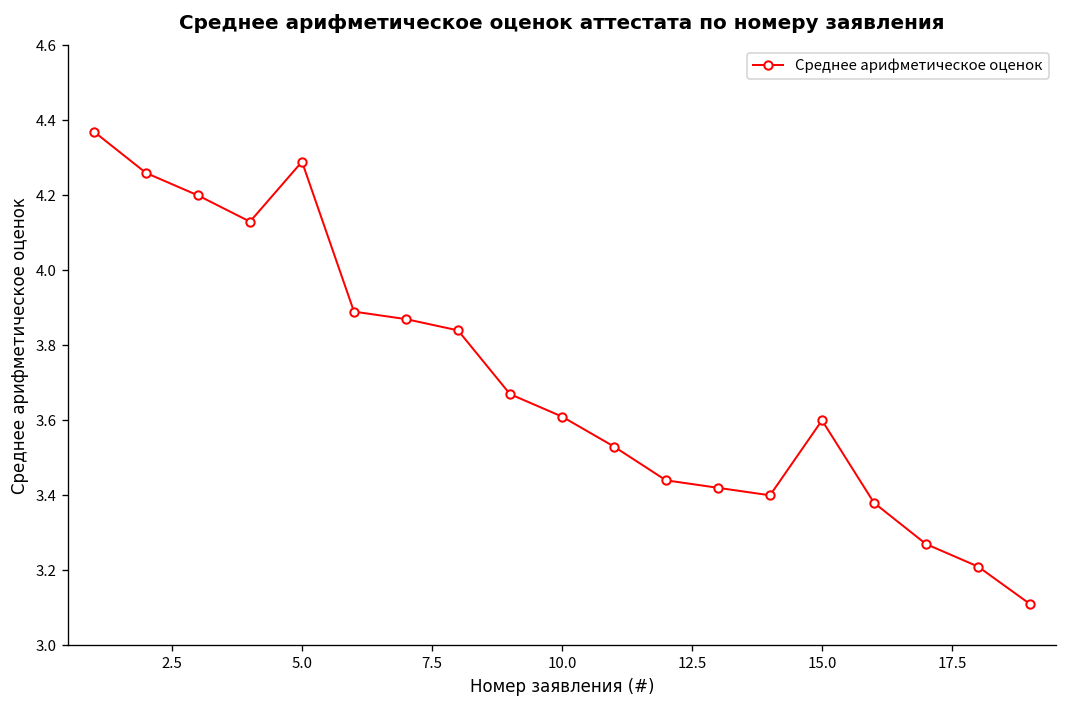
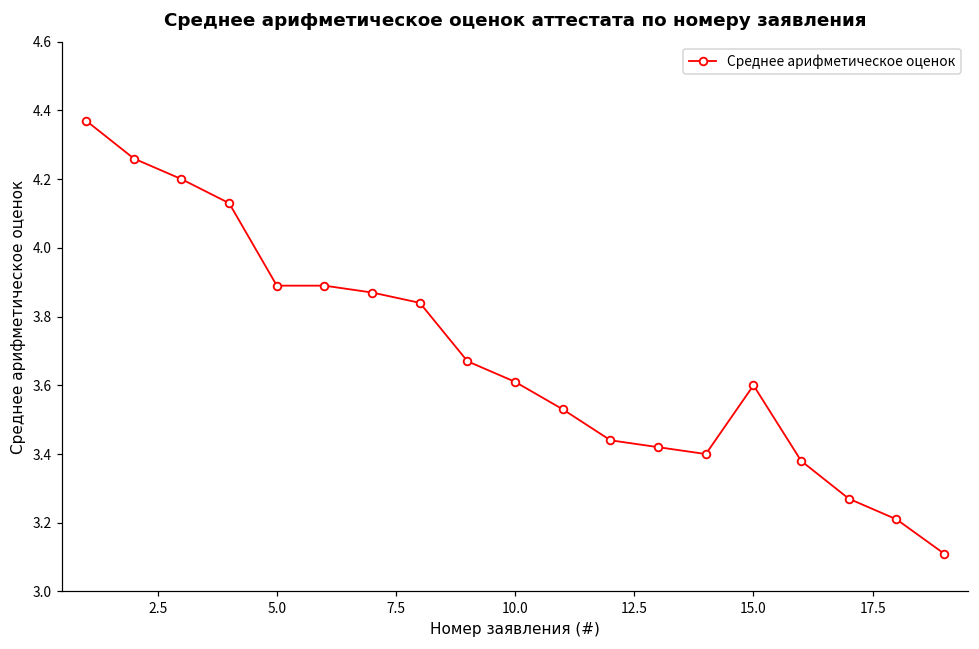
  {
-   "5.0": 4.29,
+   "5.0": 3.89,
    "10.0": 3.61,
    "15.0": 3.60
  }
